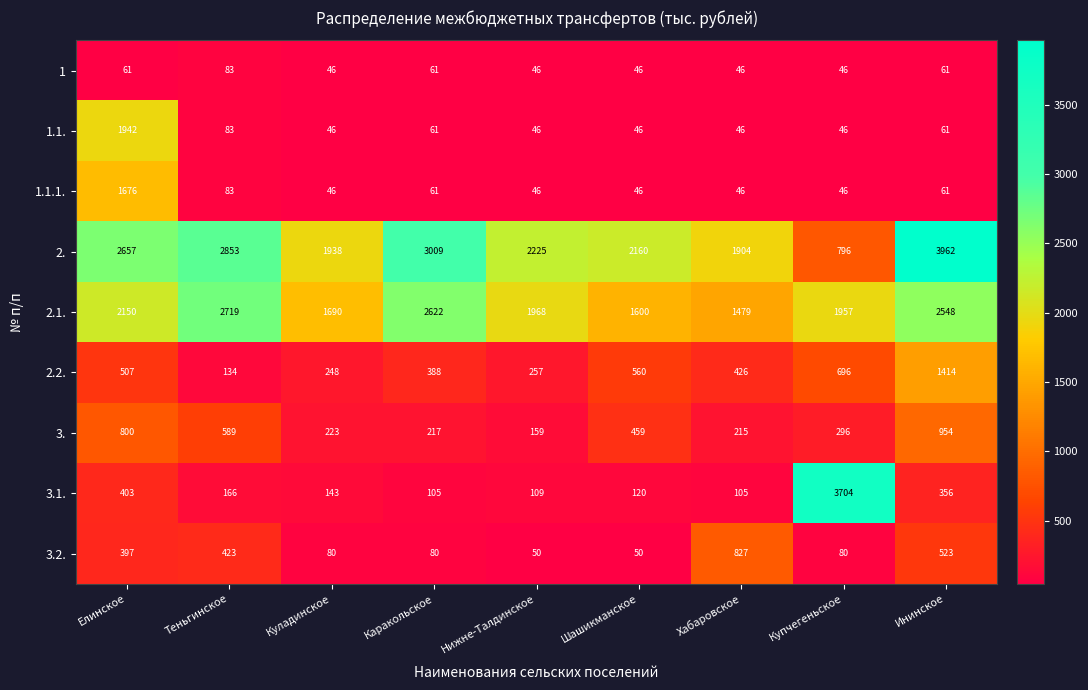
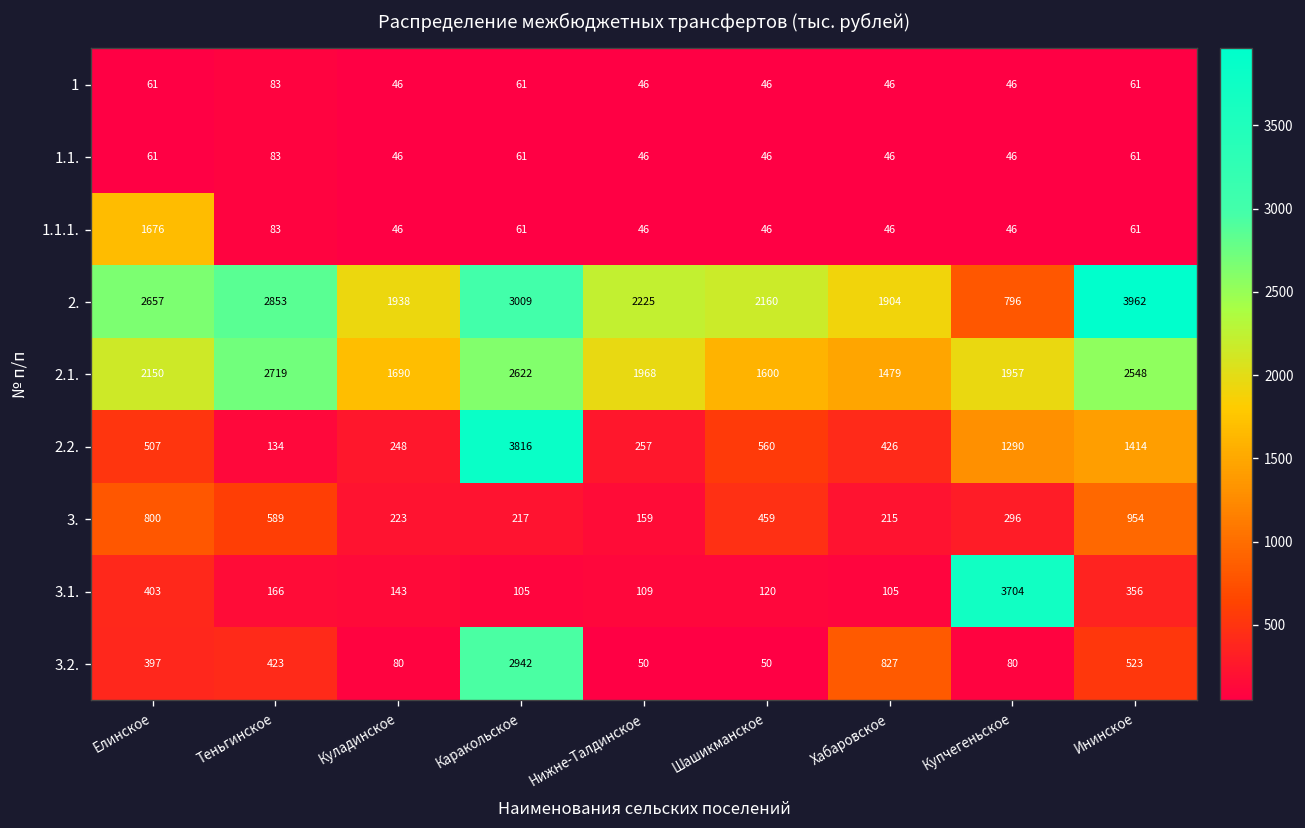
  {
    "1": {
      "Елинское": 61,
      "Теньгинское": 83,
      "Куладинское": 46,
      "Каракольское": 61,
      "Нижне-Талдинское": 46,
      "Шашикманское": 46,
      "Хабаровское": 46,
      "Купчегеньское": 46,
      "Ининское": 61
    },
    "1.1.": {
-     "Елинское": 1942,
+     "Елинское": 61,
      "Теньгинское": 83,
      "Куладинское": 46,
      "Каракольское": 61,
      "Нижне-Талдинское": 46,
      "Шашикманское": 46,
      "Хабаровское": 46,
      "Купчегеньское": 46,
      "Ининское": 61
    },
    "1.1.1.": {
      "Елинское": 1676,
      "Теньгинское": 83,
      "Куладинское": 46,
      "Каракольское": 61,
      "Нижне-Талдинское": 46,
      "Шашикманское": 46,
      "Хабаровское": 46,
      "Купчегеньское": 46,
      "Ининское": 61
    },
    "2.": {
      "Елинское": 2657,
      "Теньгинское": 2853,
      "Куладинское": 1938,
      "Каракольское": 3009,
      "Нижне-Талдинское": 2225,
      "Шашикманское": 2160,
      "Хабаровское": 1904,
      "Купчегеньское": 796,
      "Ининское": 3962
    },
    "2.1.": {
      "Елинское": 2150,
      "Теньгинское": 2719,
      "Куладинское": 1690,
      "Каракольское": 2622,
      "Нижне-Талдинское": 1968,
      "Шашикманское": 1600,
      "Хабаровское": 1479,
      "Купчегеньское": 1957,
      "Ининское": 2548
    },
    "2.2.": {
      "Елинское": 507,
      "Теньгинское": 134,
      "Куладинское": 248,
-     "Каракольское": 388,
+     "Каракольское": 3816,
      "Нижне-Талдинское": 257,
      "Шашикманское": 560,
      "Хабаровское": 426,
-     "Купчегеньское": 696,
+     "Купчегеньское": 1290,
      "Ининское": 1414
    },
    "3.": {
      "Елинское": 800,
      "Теньгинское": 589,
      "Куладинское": 223,
      "Каракольское": 217,
      "Нижне-Талдинское": 159,
      "Шашикманское": 459,
      "Хабаровское": 215,
      "Купчегеньское": 296,
      "Ининское": 954
    },
    "3.1.": {
      "Елинское": 403,
      "Теньгинское": 166,
      "Куладинское": 143,
      "Каракольское": 105,
      "Нижне-Талдинское": 109,
      "Шашикманское": 120,
      "Хабаровское": 105,
      "Купчегеньское": 3704,
      "Ининское": 356
    },
    "3.2.": {
      "Елинское": 397,
      "Теньгинское": 423,
      "Куладинское": 80,
-     "Каракольское": 80,
+     "Каракольское": 2942,
      "Нижне-Талдинское": 50,
      "Шашикманское": 50,
      "Хабаровское": 827,
      "Купчегеньское": 80,
      "Ининское": 523
    }
  }
